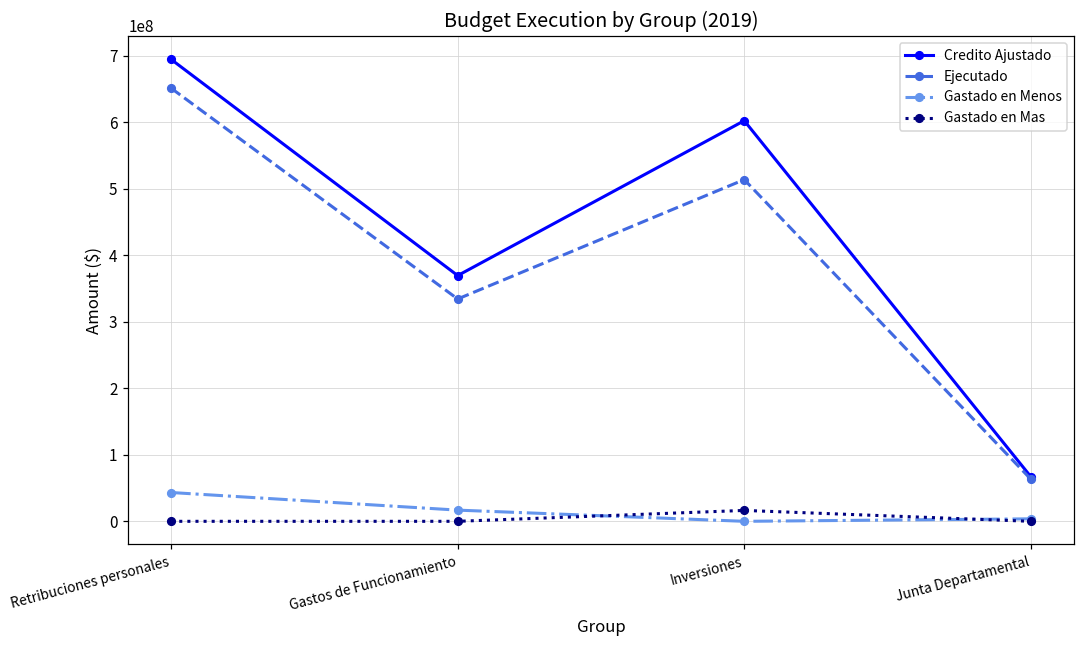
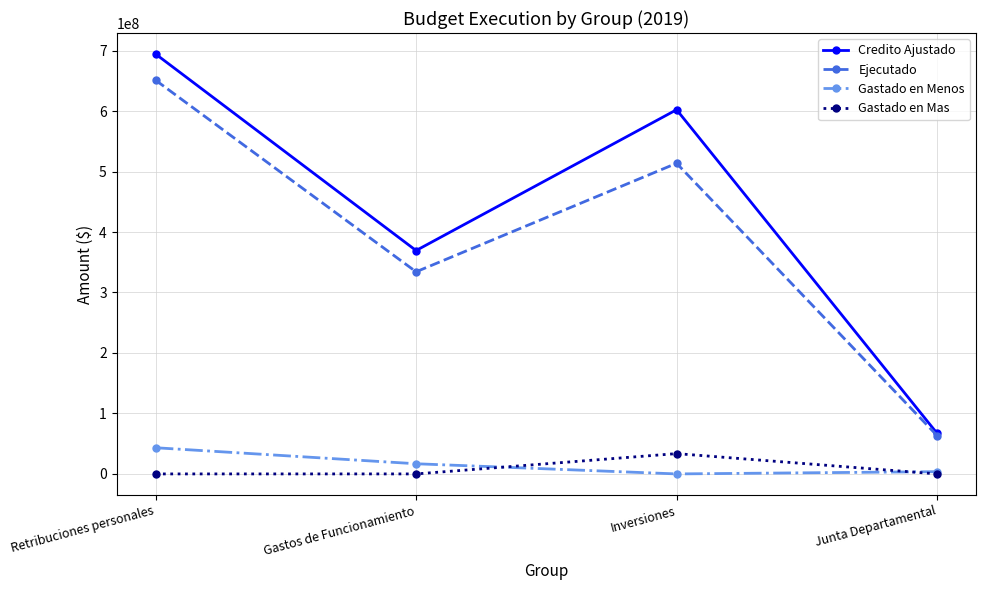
  {
    "Credito Ajustado": {
      "Retribuciones personales": 690000000,
      "Gastos de Funcionamiento": 370000000,
      "Inversiones": 600000000
    },
    "Gastado en Mas": {
      "Retribuciones personales": 0,
      "Gastos de Funcionamiento": 0,
-     "Inversiones": 20000000
+     "Inversiones": 30000000
    }
  }
